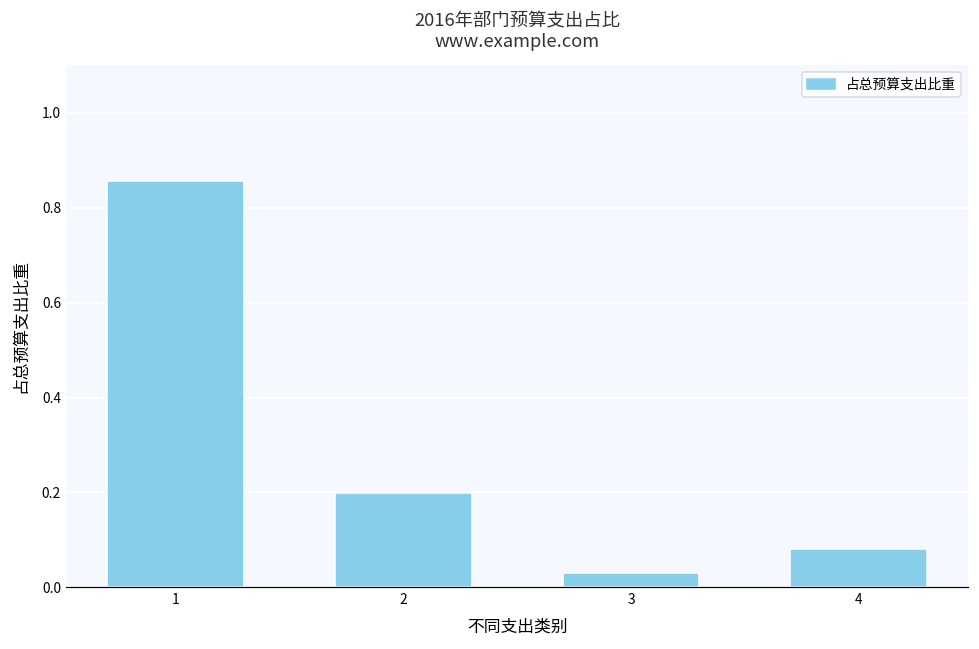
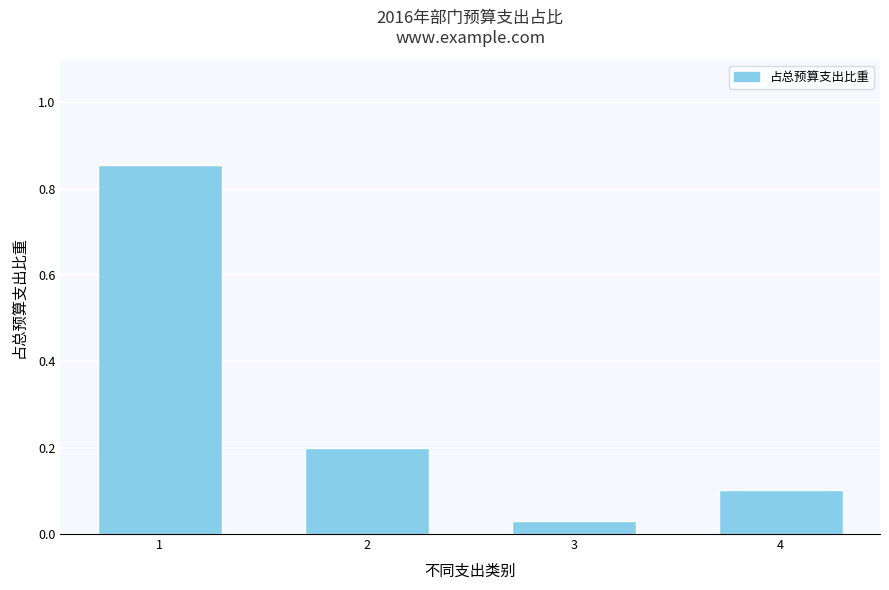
  {
    "1": 0.86,
    "2": 0.20,
    "3": 0.03,
-   "4": 0.08
+   "4": 0.10
  }
